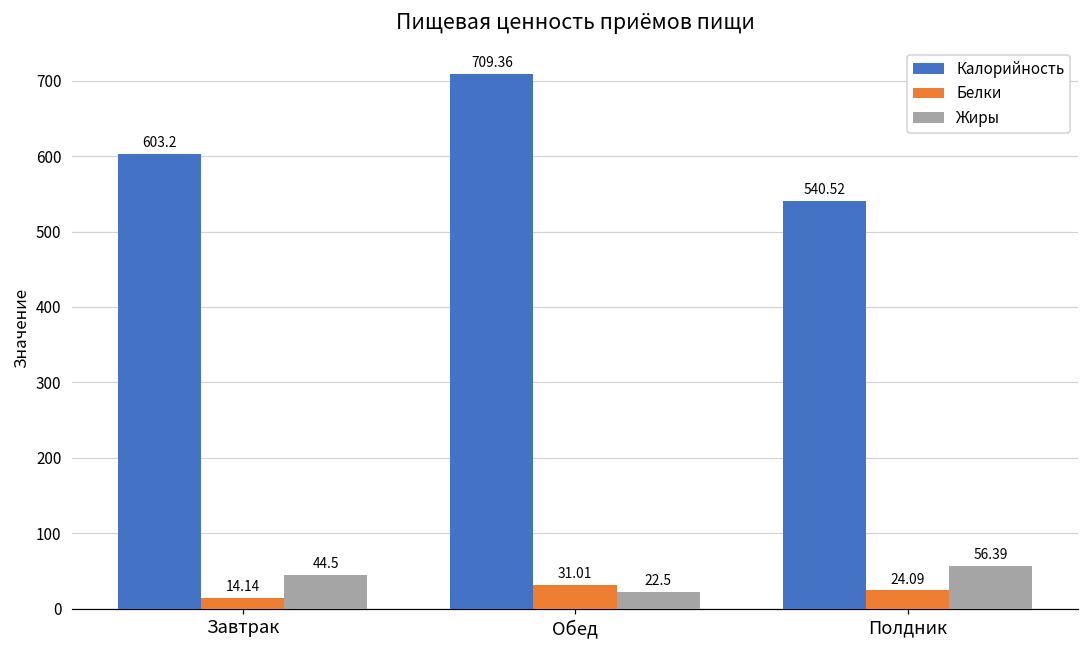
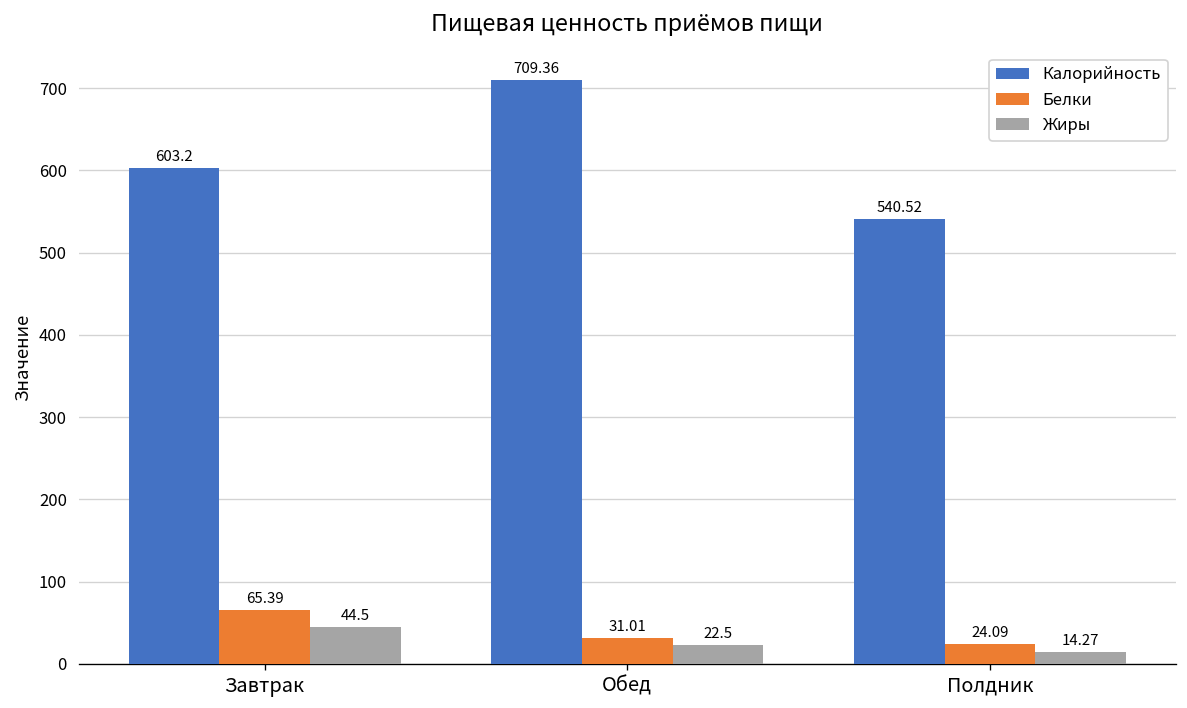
  {
    "Калорийность": {
      "Завтрак": 603.2,
      "Обед": 709.36,
      "Полдник": 540.52
    },
    "Белки": {
-     "Завтрак": 14.14,
+     "Завтрак": 65.39,
      "Обед": 31.01,
      "Полдник": 24.09
    },
    "Жиры": {
      "Завтрак": 44.5,
      "Обед": 22.5,
-     "Полдник": 56.39
+     "Полдник": 14.27
    }
  }
